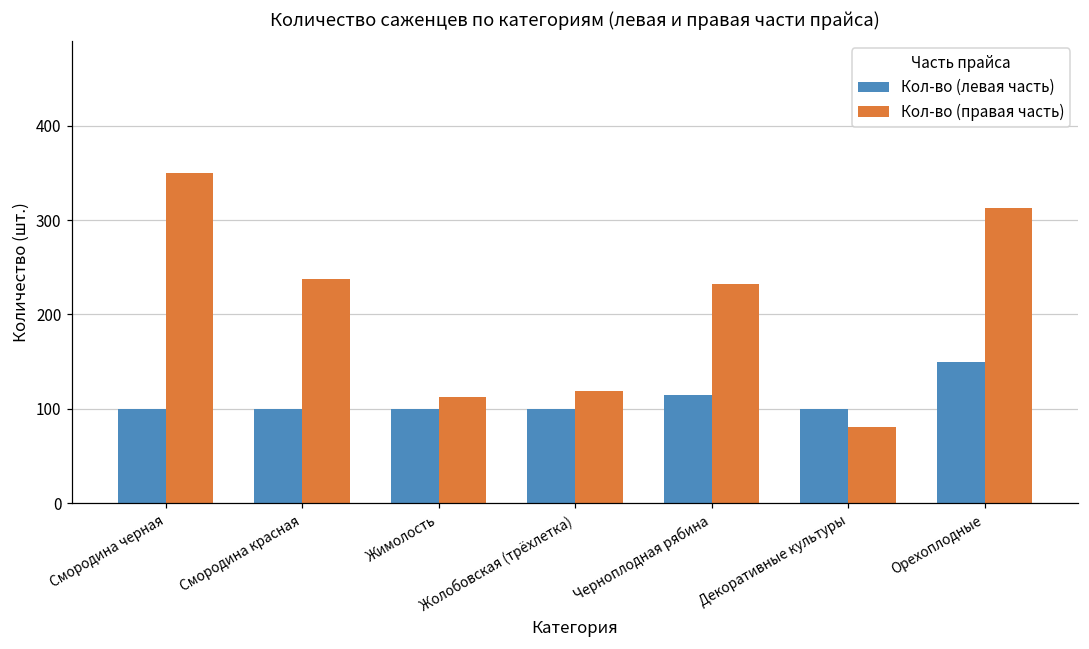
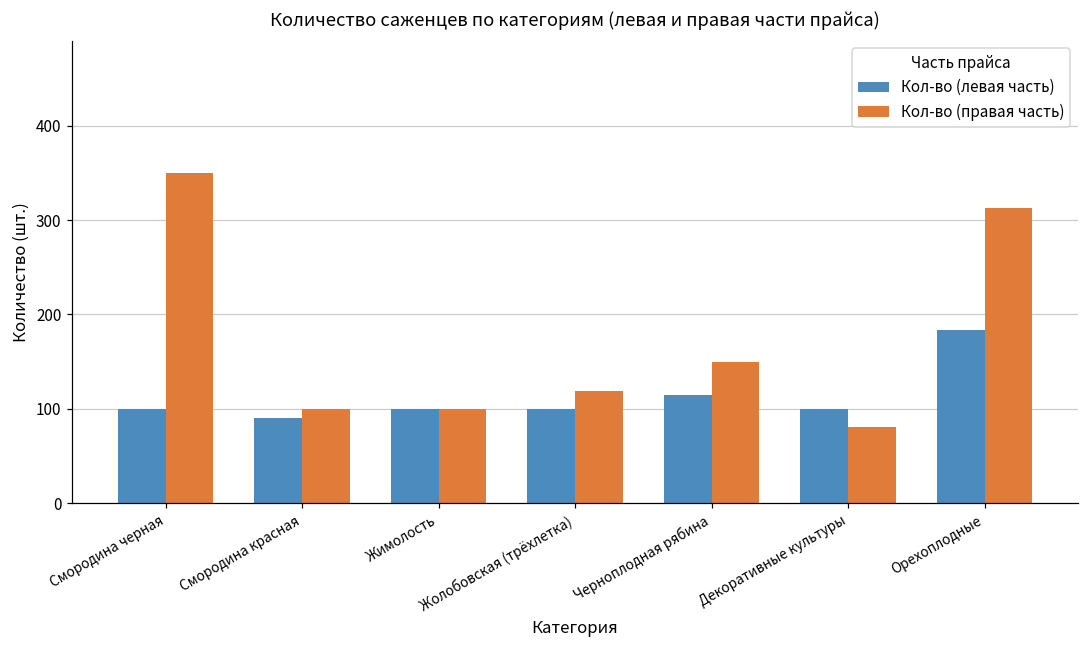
  {
    "Кол-во (левая часть)": {
      "Смородина черная": 100,
-     "Смородина красная": 100,
+     "Смородина красная": 90,
      "Жимолость": 100,
      "Жолобовская (трёхлетка)": 100,
      "Черноплодная рябина": 120,
      "Декоративные культуры": 100,
-     "Орехоплодные": 150
+     "Орехоплодные": 180
    },
    "Кол-во (правая часть)": {
      "Смородина черная": 350,
-     "Смородина красная": 240,
-     "Жимолость": 110,
+     "Смородина красная": 100,
+     "Жимолость": 100,
      "Жолобовская (трёхлетка)": 120,
-     "Черноплодная рябина": 230,
+     "Черноплодная рябина": 150,
      "Декоративные культуры": 80,
      "Орехоплодные": 310
    }
  }
